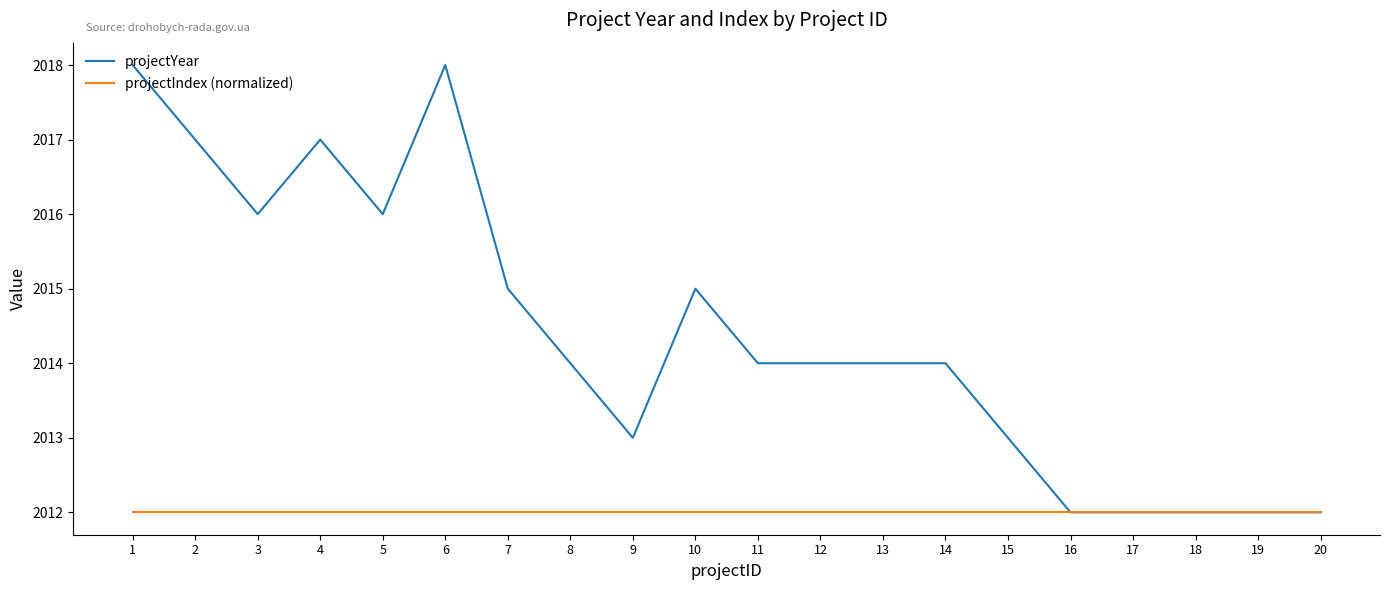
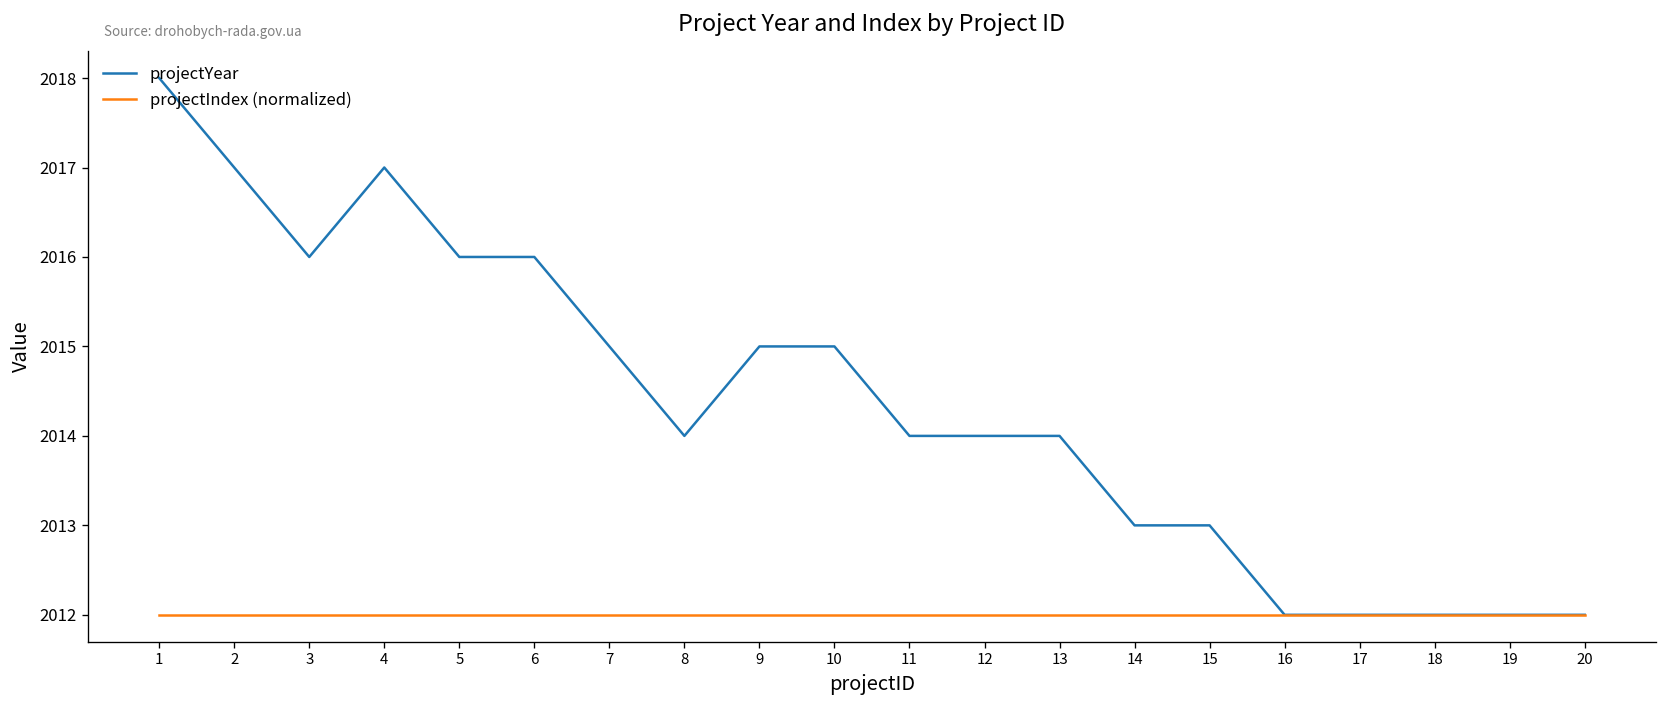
  {
    "projectYear": {
      "1": 2018,
      "2": 2017,
      "3": 2016,
      "4": 2017,
      "5": 2016,
-     "6": 2018,
+     "6": 2016,
      "7": 2015,
      "8": 2014,
-     "9": 2013,
+     "9": 2015,
      "10": 2015,
      "11": 2014,
      "12": 2014,
      "13": 2014,
-     "14": 2014,
+     "14": 2013,
      "15": 2013
    },
    "projectIndex (normalized)": {
      "1": 2012,
      "2": 2012,
      "3": 2012,
      "4": 2012,
      "5": 2012,
      "6": 2012,
      "7": 2012,
      "8": 2012,
      "9": 2012,
      "10": 2012,
      "11": 2012,
      "12": 2012,
      "13": 2012,
      "14": 2012,
      "15": 2012
    }
  }
